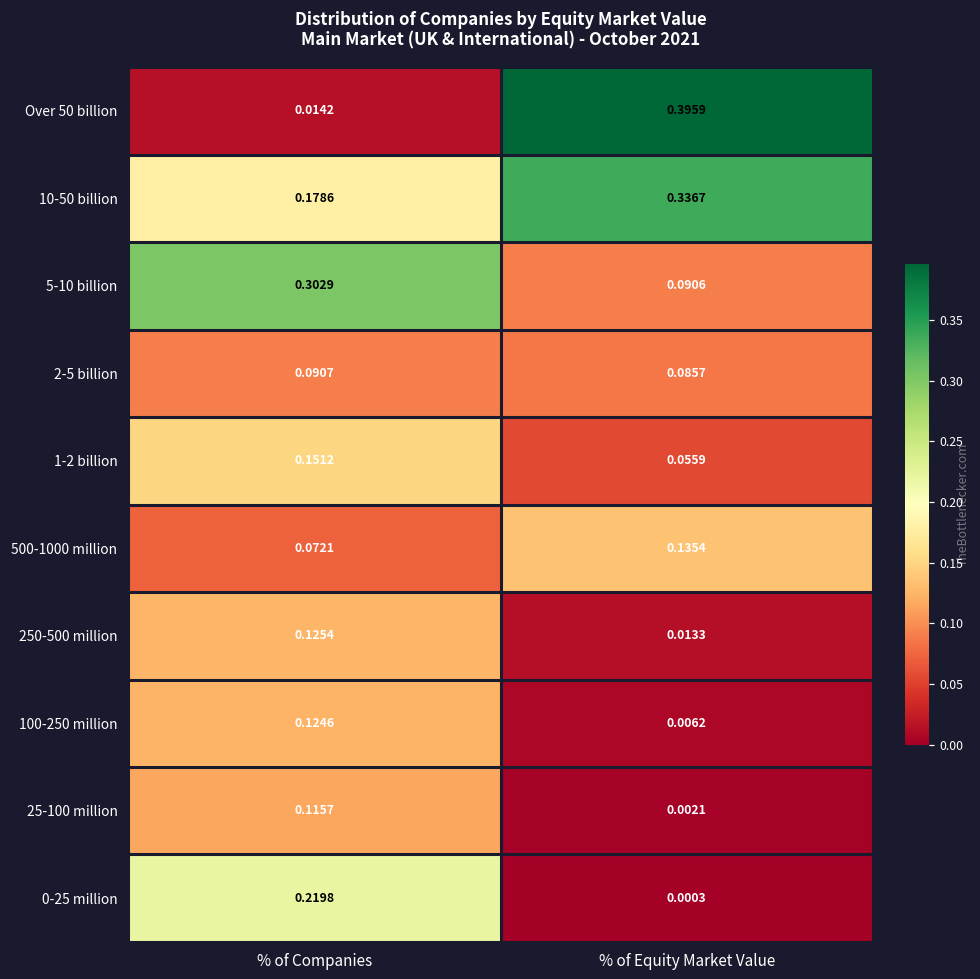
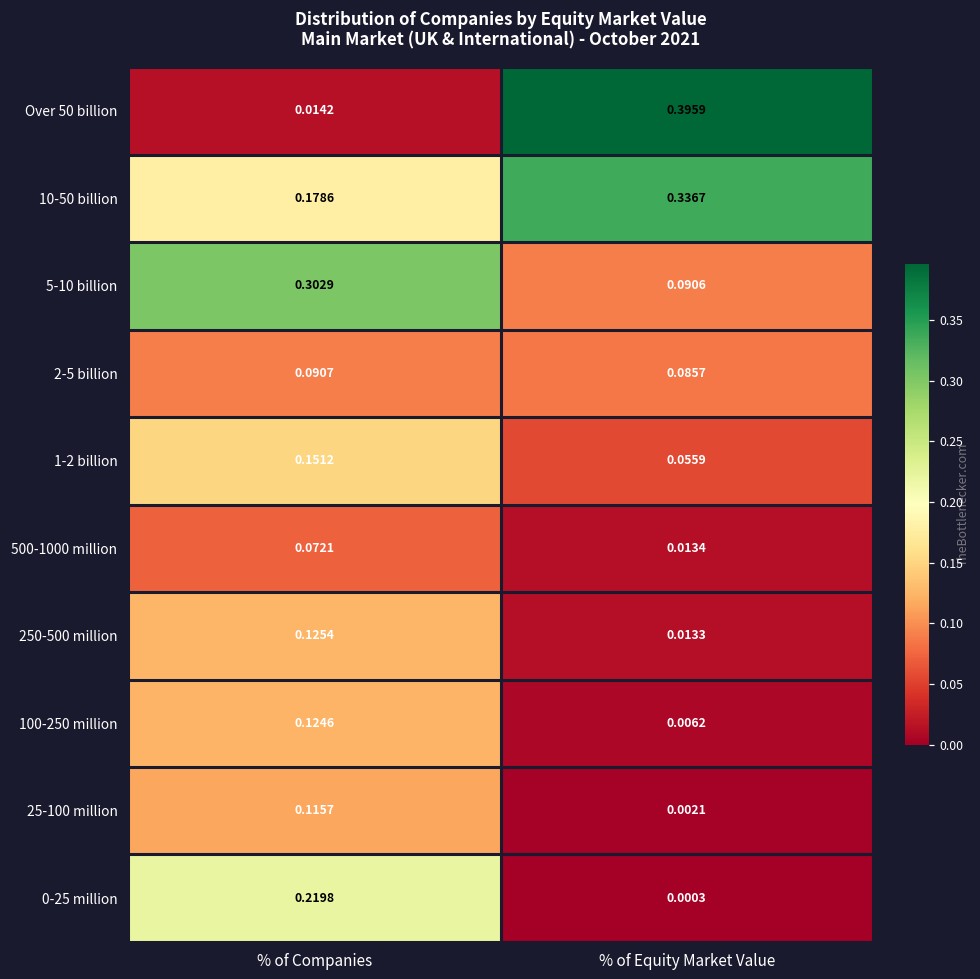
  {
    "Over 50 billion": {
      "% of Companies": 0.0142,
      "% of Equity Market Value": 0.3959
    },
    "10-50 billion": {
      "% of Companies": 0.1786,
      "% of Equity Market Value": 0.3367
    },
    "5-10 billion": {
      "% of Companies": 0.3029,
      "% of Equity Market Value": 0.0906
    },
    "2-5 billion": {
      "% of Companies": 0.0907,
      "% of Equity Market Value": 0.0857
    },
    "1-2 billion": {
      "% of Companies": 0.1512,
      "% of Equity Market Value": 0.0559
    },
    "500-1000 million": {
      "% of Companies": 0.0721,
-     "% of Equity Market Value": 0.1354
+     "% of Equity Market Value": 0.0134
    },
    "250-500 million": {
      "% of Companies": 0.1254,
      "% of Equity Market Value": 0.0133
    },
    "100-250 million": {
      "% of Companies": 0.1246,
      "% of Equity Market Value": 0.0062
    },
    "25-100 million": {
      "% of Companies": 0.1157,
      "% of Equity Market Value": 0.0021
    },
    "0-25 million": {
      "% of Companies": 0.2198,
      "% of Equity Market Value": 0.0003
    }
  }
